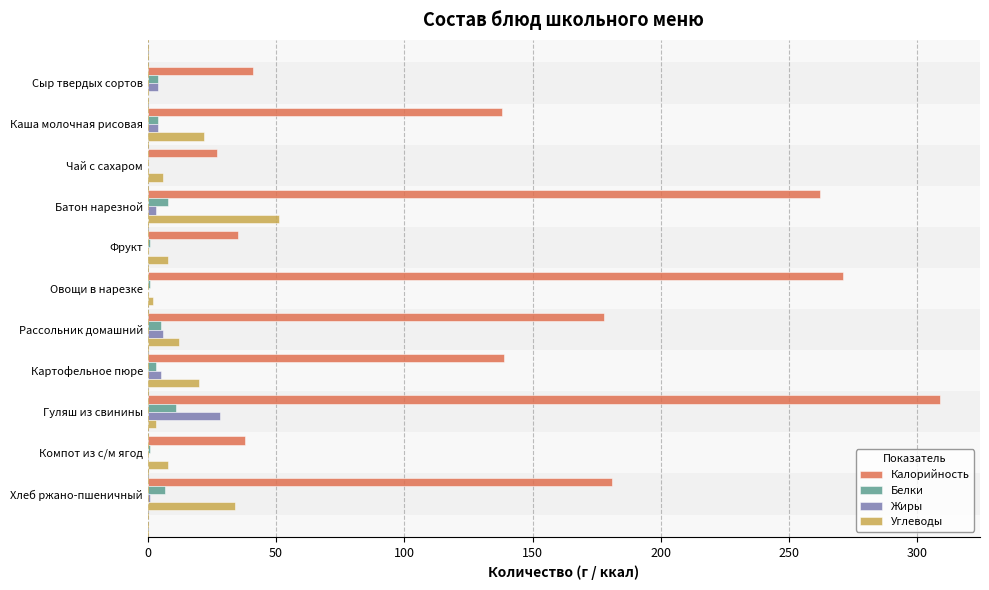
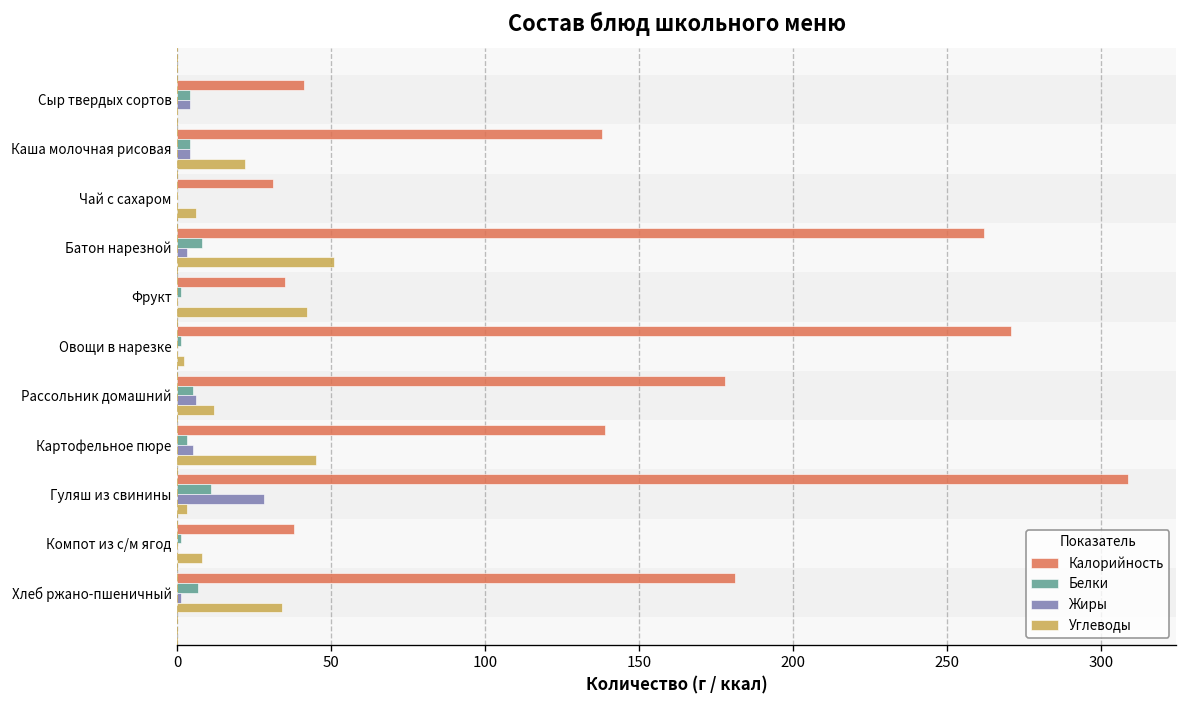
  {
    "Калорийность": {
      "Сыр твердых сортов": 41,
      "Каша молочная рисовая": 138,
-     "Чай с сахаром": 27,
+     "Чай с сахаром": 31,
      "Батон нарезной": 262,
      "Фрукт": 35,
      "Овощи в нарезке": 271,
      "Рассольник домашний": 178,
      "Картофельное пюре": 139,
      "Гуляш из свинины": 309,
      "Компот из с/м ягод": 38,
      "Хлеб ржано-пшеничный": 181
    },
    "Углеводы": {
      "Сыр твердых сортов": 0,
      "Каша молочная рисовая": 22,
      "Чай с сахаром": 6,
      "Батон нарезной": 51,
-     "Фрукт": 8,
+     "Фрукт": 42,
      "Овощи в нарезке": 2,
      "Рассольник домашний": 12,
-     "Картофельное пюре": 20,
+     "Картофельное пюре": 45,
      "Гуляш из свинины": 3,
      "Компот из с/м ягод": 8,
      "Хлеб ржано-пшеничный": 34
    }
  }
